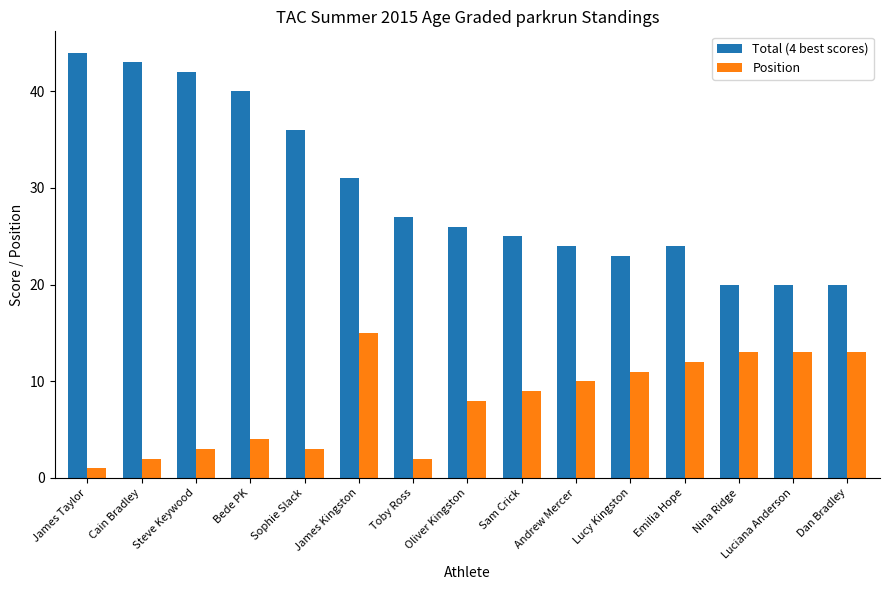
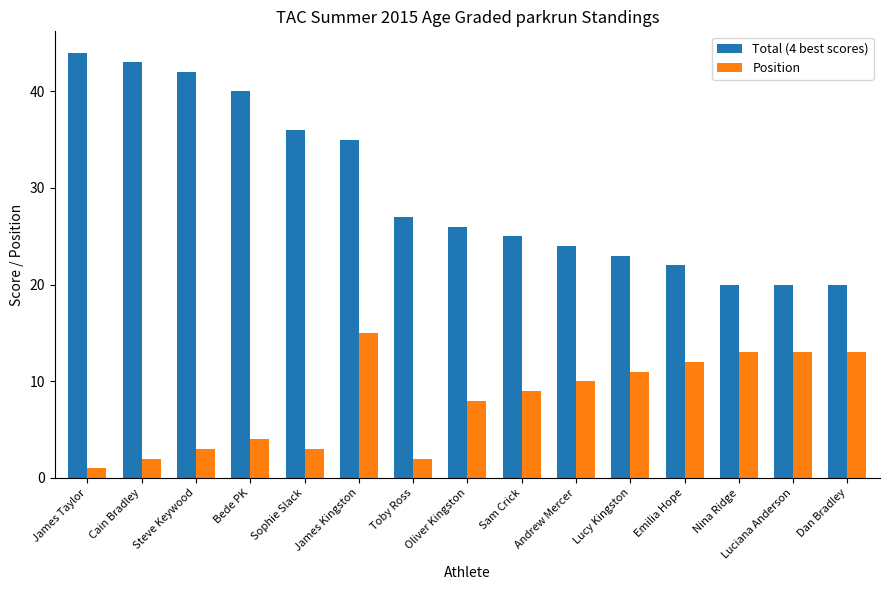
  {
    "Total (4 best scores)": {
      "James Taylor": 44,
      "Cain Bradley": 43,
      "Steve Keywood": 42,
      "Bede PK": 40,
      "Sophie Slack": 36,
-     "James Kingston": 31,
+     "James Kingston": 35,
      "Toby Ross": 27,
      "Oliver Kingston": 26,
      "Sam Crick": 25,
      "Andrew Mercer": 24,
      "Lucy Kingston": 23,
-     "Emilia Hope": 24,
+     "Emilia Hope": 22,
      "Nina Ridge": 20,
      "Luciana Anderson": 20,
      "Dan Bradley": 20
    },
    "Position": {
      "James Taylor": 1,
      "Cain Bradley": 2,
      "Steve Keywood": 3,
      "Bede PK": 4,
      "Sophie Slack": 3,
      "James Kingston": 15,
      "Toby Ross": 2,
      "Oliver Kingston": 8,
      "Sam Crick": 9,
      "Andrew Mercer": 10,
      "Lucy Kingston": 11,
      "Emilia Hope": 12,
      "Nina Ridge": 13,
      "Luciana Anderson": 13,
      "Dan Bradley": 13
    }
  }
